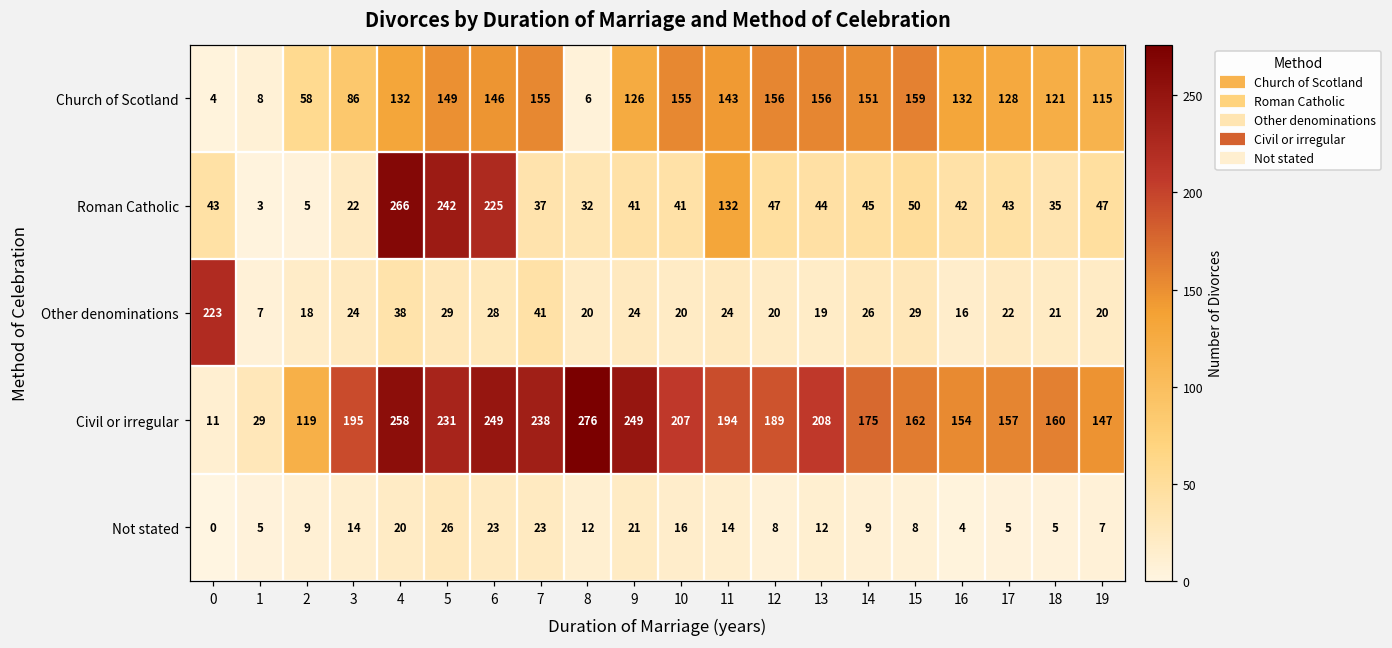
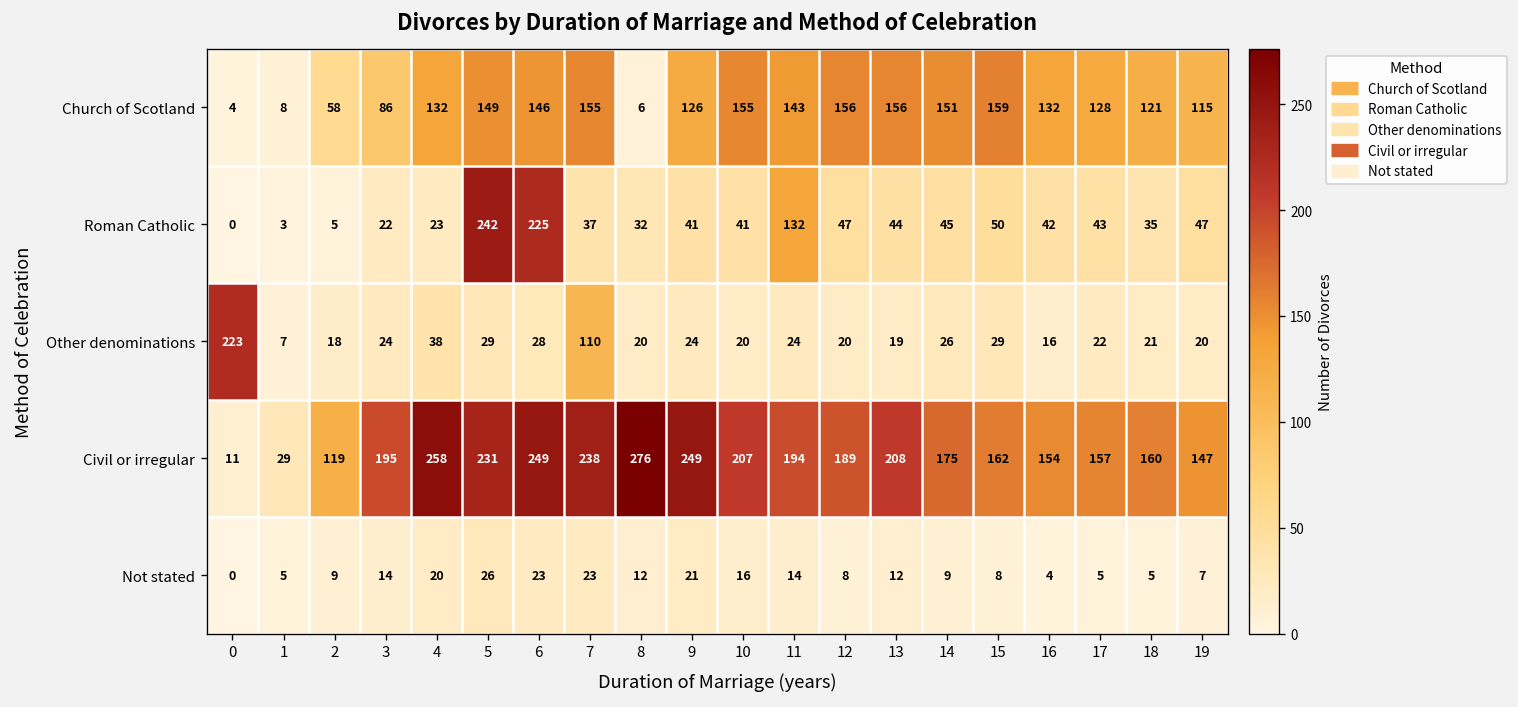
  {
    "Church of Scotland": {
      "0": 4,
      "1": 8,
      "2": 58,
      "3": 86,
      "4": 132,
      "5": 149,
      "6": 146,
      "7": 155,
      "8": 6,
      "9": 126,
      "10": 155,
      "11": 143,
      "12": 156,
      "13": 156,
      "14": 151,
      "15": 159,
      "16": 132,
      "17": 128,
      "18": 121,
      "19": 115
    },
    "Roman Catholic": {
-     "0": 43,
+     "0": 0,
      "1": 3,
      "2": 5,
      "3": 22,
-     "4": 266,
+     "4": 23,
      "5": 242,
      "6": 225,
      "7": 37,
      "8": 32,
      "9": 41,
      "10": 41,
      "11": 132,
      "12": 47,
      "13": 44,
      "14": 45,
      "15": 50,
      "16": 42,
      "17": 43,
      "18": 35,
      "19": 47
    },
    "Other denominations": {
      "0": 223,
      "1": 7,
      "2": 18,
      "3": 24,
      "4": 38,
      "5": 29,
      "6": 28,
-     "7": 41,
+     "7": 110,
      "8": 20,
      "9": 24,
      "10": 20,
      "11": 24,
      "12": 20,
      "13": 19,
      "14": 26,
      "15": 29,
      "16": 16,
      "17": 22,
      "18": 21,
      "19": 20
    },
    "Civil or irregular": {
      "0": 11,
      "1": 29,
      "2": 119,
      "3": 195,
      "4": 258,
      "5": 231,
      "6": 249,
      "7": 238,
      "8": 276,
      "9": 249,
      "10": 207,
      "11": 194,
      "12": 189,
      "13": 208,
      "14": 175,
      "15": 162,
      "16": 154,
      "17": 157,
      "18": 160,
      "19": 147
    },
    "Not stated": {
      "0": 0,
      "1": 5,
      "2": 9,
      "3": 14,
      "4": 20,
      "5": 26,
      "6": 23,
      "7": 23,
      "8": 12,
      "9": 21,
      "10": 16,
      "11": 14,
      "12": 8,
      "13": 12,
      "14": 9,
      "15": 8,
      "16": 4,
      "17": 5,
      "18": 5,
      "19": 7
    }
  }
